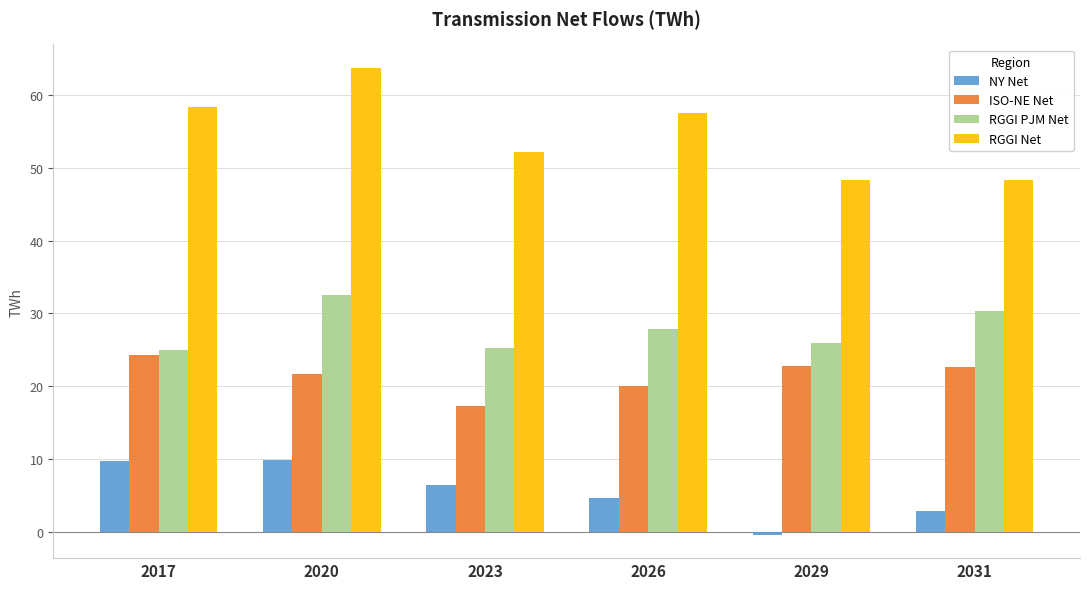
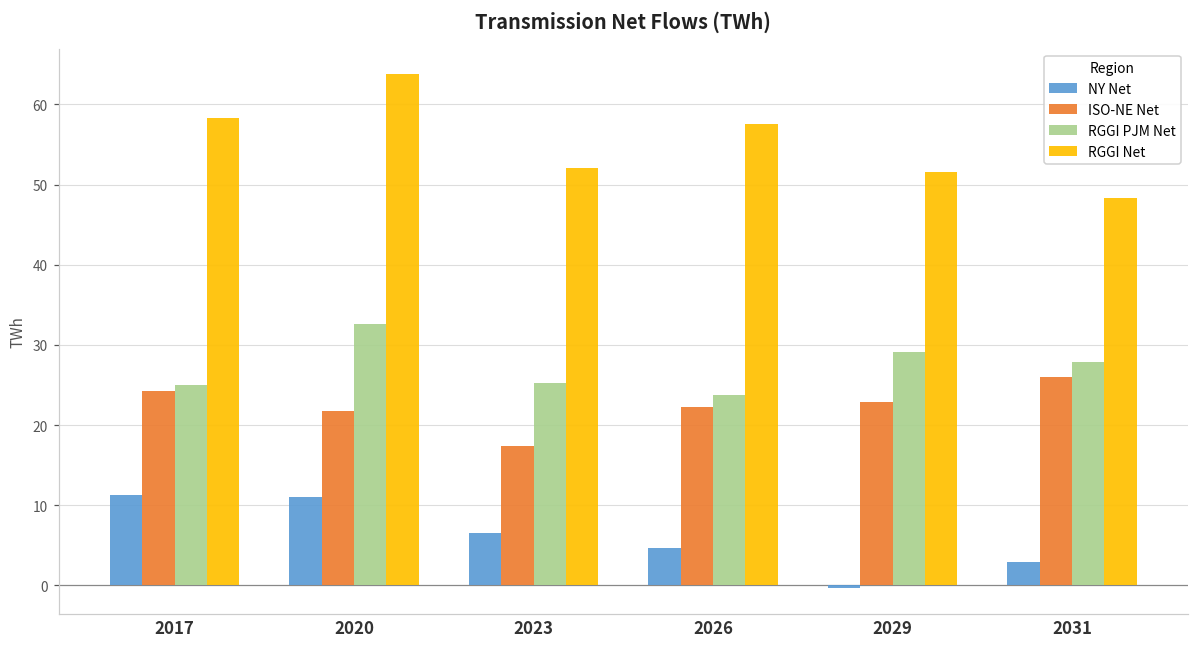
  {
    "NY Net": {
-     "2017": 10,
-     "2020": 10,
+     "2017": 11,
+     "2020": 11,
      "2023": 7,
      "2026": 5,
      "2029": 0,
      "2031": 3
    },
    "ISO-NE Net": {
      "2017": 24,
      "2020": 22,
      "2023": 17,
-     "2026": 20,
+     "2026": 22,
      "2029": 23,
-     "2031": 23
+     "2031": 26
    },
    "RGGI PJM Net": {
      "2017": 25,
      "2020": 33,
      "2023": 25,
-     "2026": 28,
-     "2029": 26,
-     "2031": 30
+     "2026": 24,
+     "2029": 29,
+     "2031": 28
    },
    "RGGI Net": {
      "2017": 58,
      "2020": 64,
      "2023": 52,
      "2026": 58,
-     "2029": 48,
+     "2029": 52,
      "2031": 48
    }
  }
